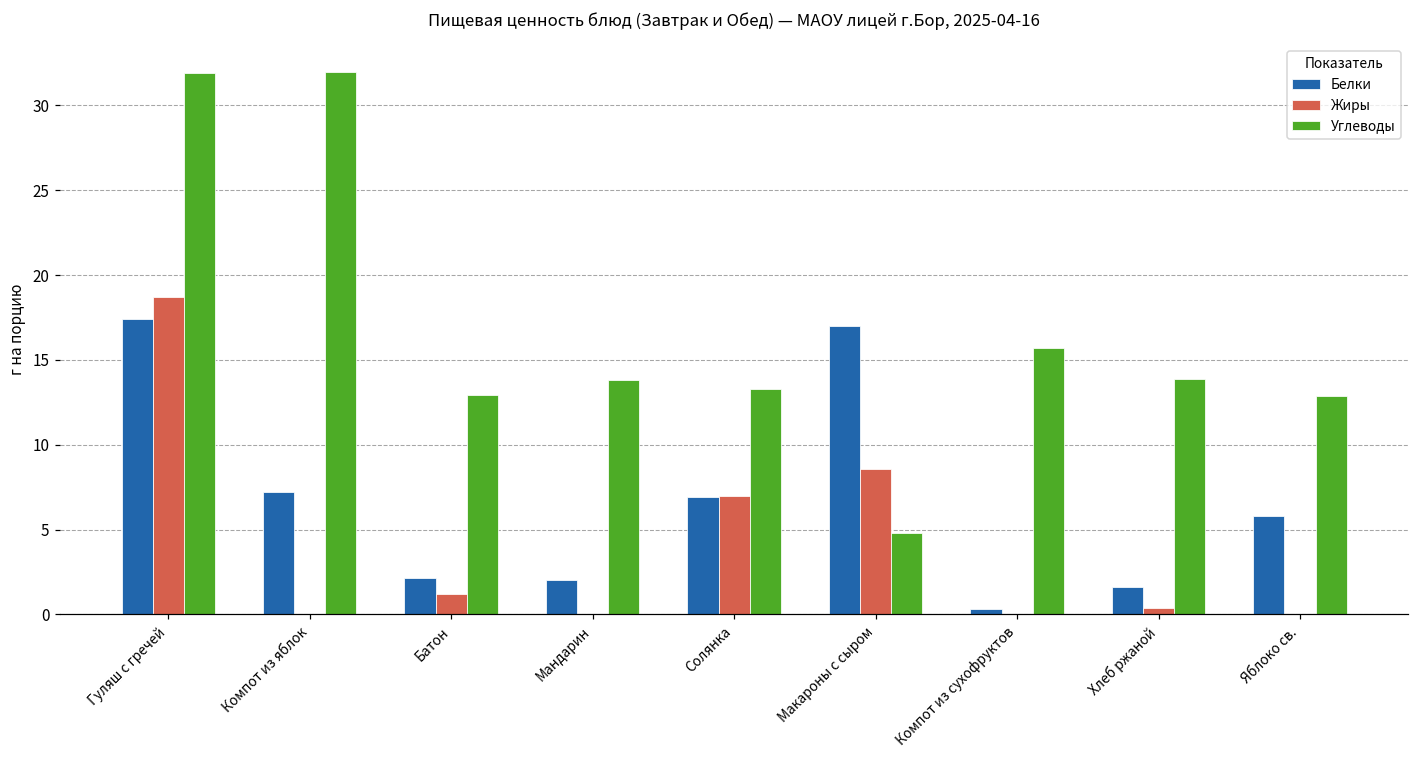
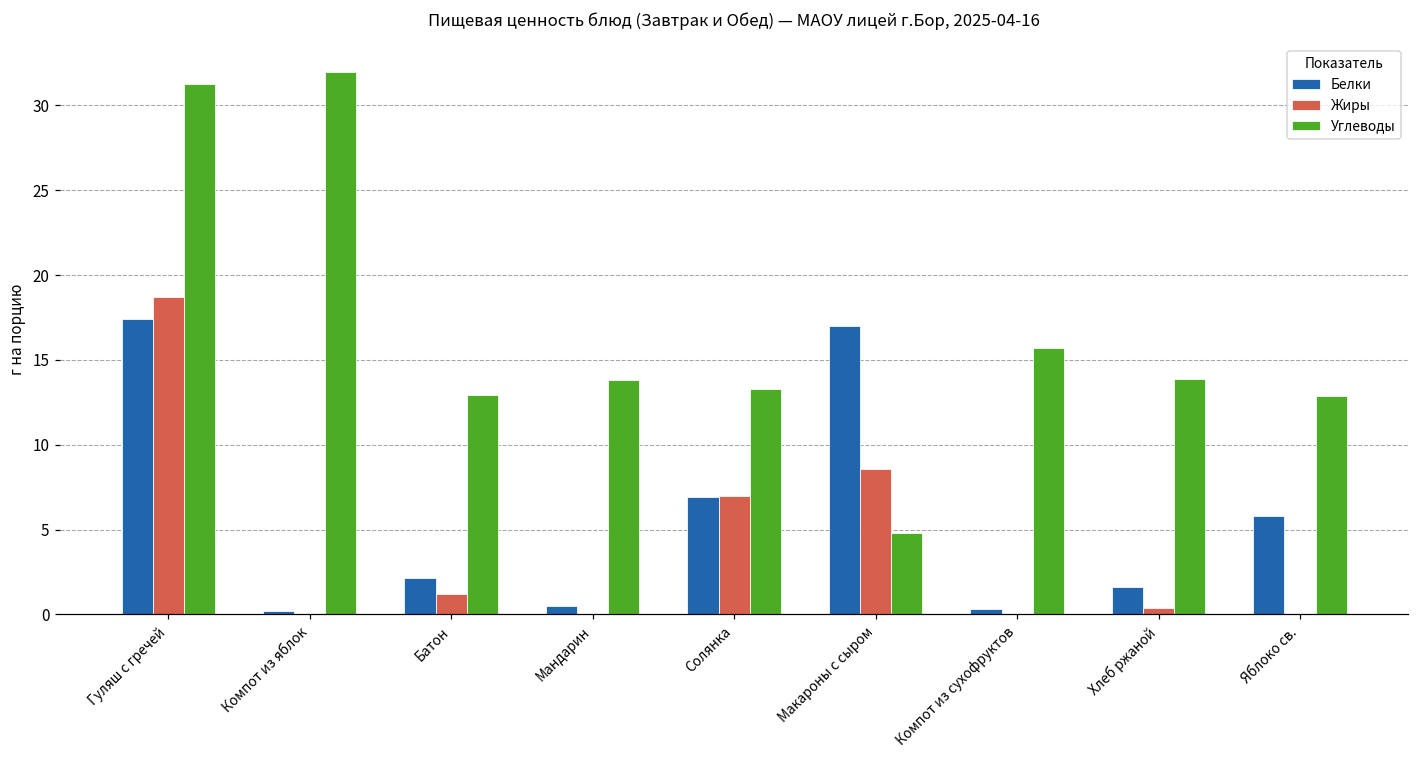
  {
    "Белки": {
      "Гуляш с гречей": 17.4,
-     "Компот из яблок": 7.2,
+     "Компот из яблок": 0.2,
      "Батон": 2.1,
-     "Мандарин": 2.0,
+     "Мандарин": 0.5,
      "Солянка": 6.9,
      "Макароны с сыром": 17.0,
      "Компот из сухофруктов": 0.3,
      "Хлеб ржаной": 1.6,
      "Яблоко св.": 5.8
    },
    "Жиры": {
      "Гуляш с гречей": 18.7,
      "Компот из яблок": 0.0,
      "Батон": 1.2,
      "Мандарин": 0.0,
      "Солянка": 7.0,
      "Макароны с сыром": 8.6,
      "Компот из сухофруктов": 0.0,
      "Хлеб ржаной": 0.4,
      "Яблоко св.": 0.0
    },
    "Углеводы": {
-     "Гуляш с гречей": 31.9,
+     "Гуляш с гречей": 31.3,
      "Компот из яблок": 32.0,
      "Батон": 13.0,
      "Мандарин": 13.8,
      "Солянка": 13.3,
      "Макароны с сыром": 4.8,
      "Компот из сухофруктов": 15.7,
      "Хлеб ржаной": 13.9,
      "Яблоко св.": 12.9
    }
  }
